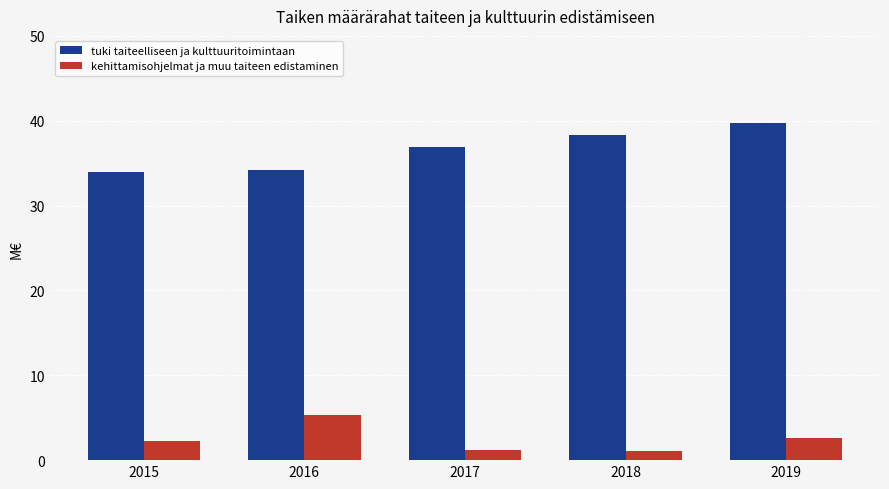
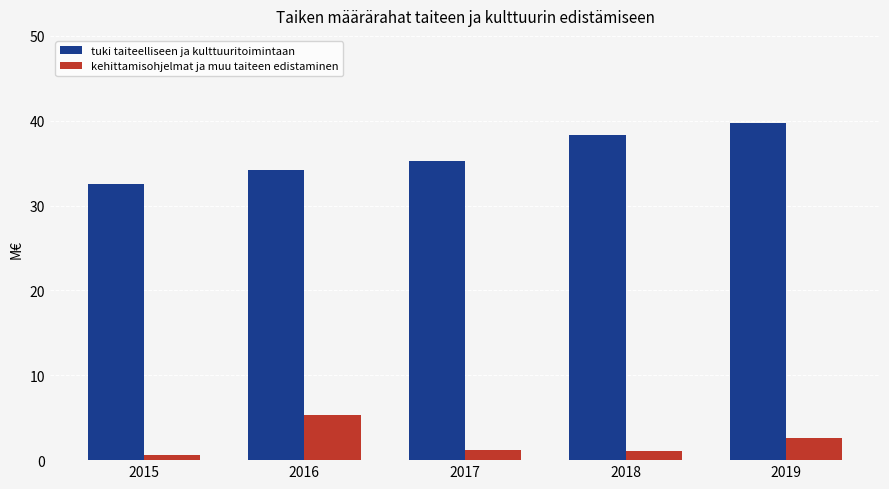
  {
    "tuki taiteelliseen ja kulttuuritoimintaan": {
-     "2015": 34,
+     "2015": 33,
      "2016": 34,
-     "2017": 37,
+     "2017": 35,
      "2018": 38,
      "2019": 40
    },
    "kehittamisohjelmat ja muu taiteen edistaminen": {
-     "2015": 2,
+     "2015": 1,
      "2016": 5,
      "2017": 1,
      "2018": 1,
      "2019": 3
    }
  }
